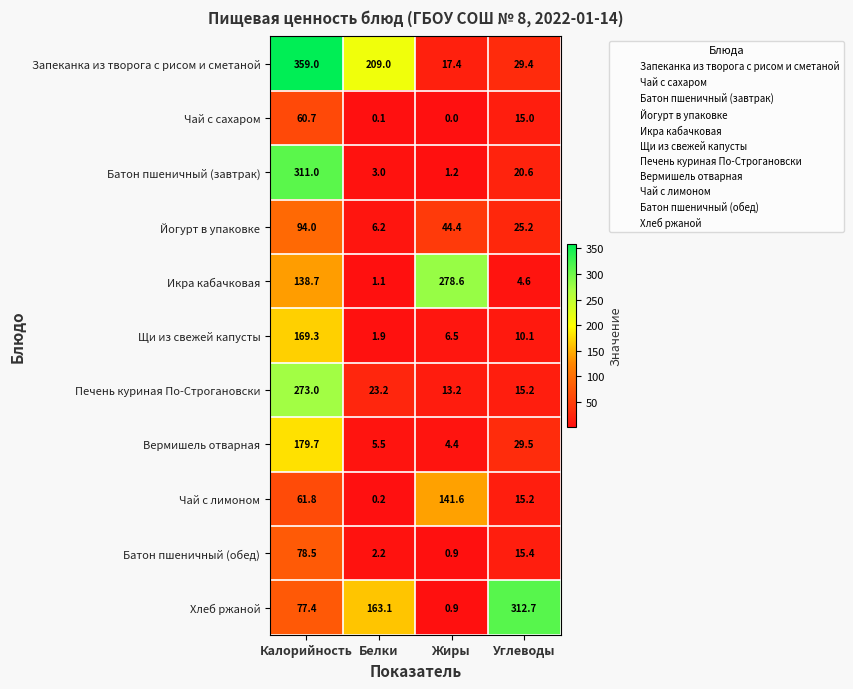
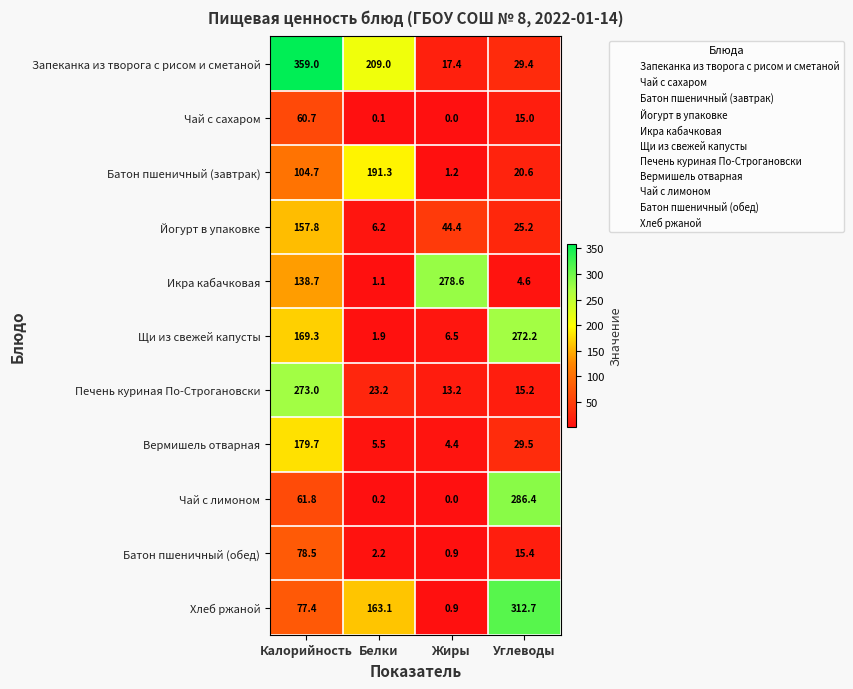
  {
    "Запеканка из творога с рисом и сметаной": {
      "Калорийность": 359.0,
      "Белки": 209.0,
      "Жиры": 17.4,
      "Углеводы": 29.4
    },
    "Чай с сахаром": {
      "Калорийность": 60.7,
      "Белки": 0.1,
      "Жиры": 0.0,
      "Углеводы": 15.0
    },
    "Батон пшеничный (завтрак)": {
-     "Калорийность": 311.0,
-     "Белки": 3.0,
+     "Калорийность": 104.7,
+     "Белки": 191.3,
      "Жиры": 1.2,
      "Углеводы": 20.6
    },
    "Йогурт в упаковке": {
-     "Калорийность": 94.0,
+     "Калорийность": 157.8,
      "Белки": 6.2,
      "Жиры": 44.4,
      "Углеводы": 25.2
    },
    "Икра кабачковая": {
      "Калорийность": 138.7,
      "Белки": 1.1,
      "Жиры": 278.6,
      "Углеводы": 4.6
    },
    "Щи из свежей капусты": {
      "Калорийность": 169.3,
      "Белки": 1.9,
      "Жиры": 6.5,
-     "Углеводы": 10.1
+     "Углеводы": 272.2
    },
    "Печень куриная По-Строгановски": {
      "Калорийность": 273.0,
      "Белки": 23.2,
      "Жиры": 13.2,
      "Углеводы": 15.2
    },
    "Вермишель отварная": {
      "Калорийность": 179.7,
      "Белки": 5.5,
      "Жиры": 4.4,
      "Углеводы": 29.5
    },
    "Чай с лимоном": {
      "Калорийность": 61.8,
      "Белки": 0.2,
-     "Жиры": 141.6,
-     "Углеводы": 15.2
+     "Жиры": 0.0,
+     "Углеводы": 286.4
    },
    "Батон пшеничный (обед)": {
      "Калорийность": 78.5,
      "Белки": 2.2,
      "Жиры": 0.9,
      "Углеводы": 15.4
    },
    "Хлеб ржаной": {
      "Калорийность": 77.4,
      "Белки": 163.1,
      "Жиры": 0.9,
      "Углеводы": 312.7
    }
  }
